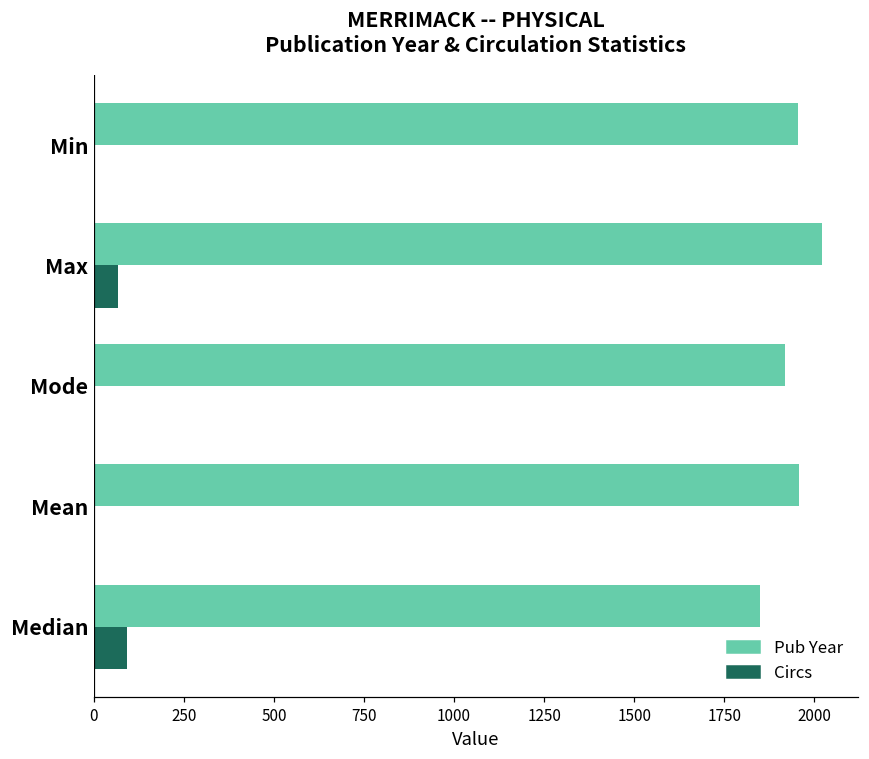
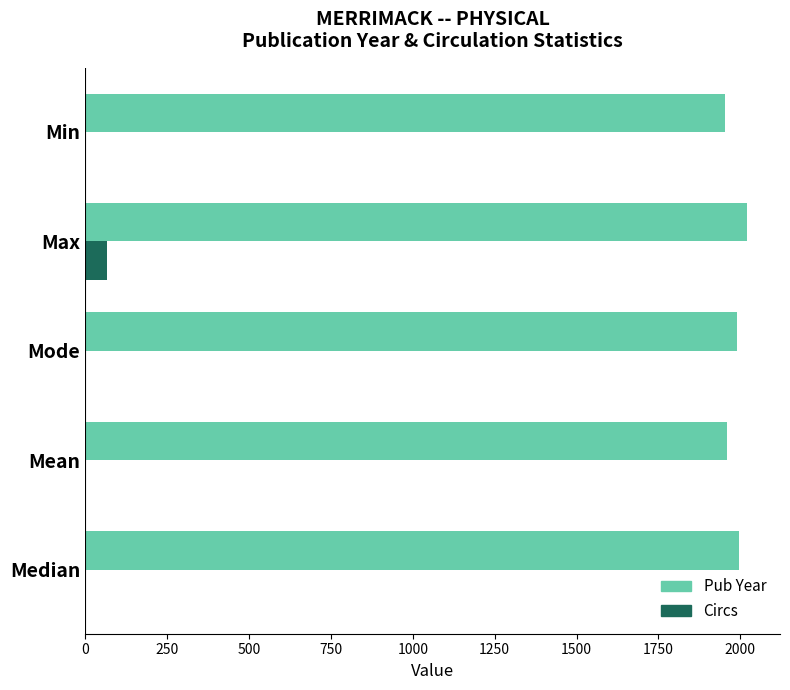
  {
    "Pub Year": {
      "Min": 1950,
      "Max": 2020,
-     "Mode": 1920,
+     "Mode": 1990,
      "Mean": 1960,
-     "Median": 1850
+     "Median": 2000
    },
    "Circs": {
      "Min": 0,
      "Max": 70,
      "Mode": 0,
-     "Median": 90
+     "Median": 0
    }
  }
